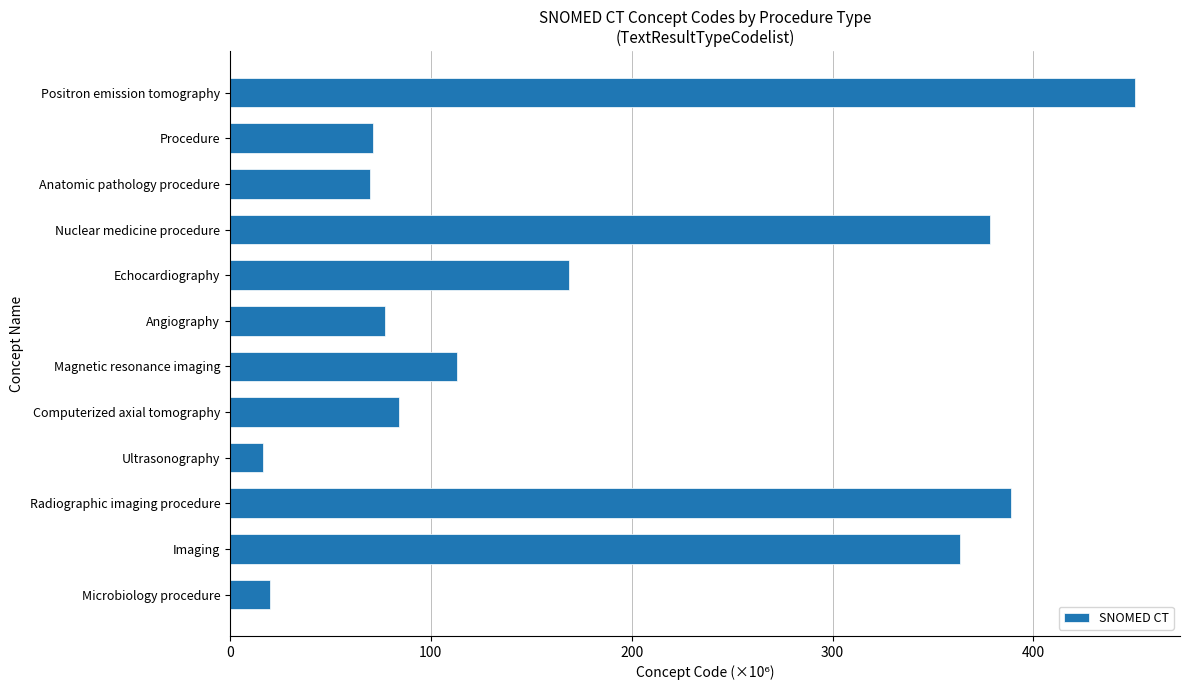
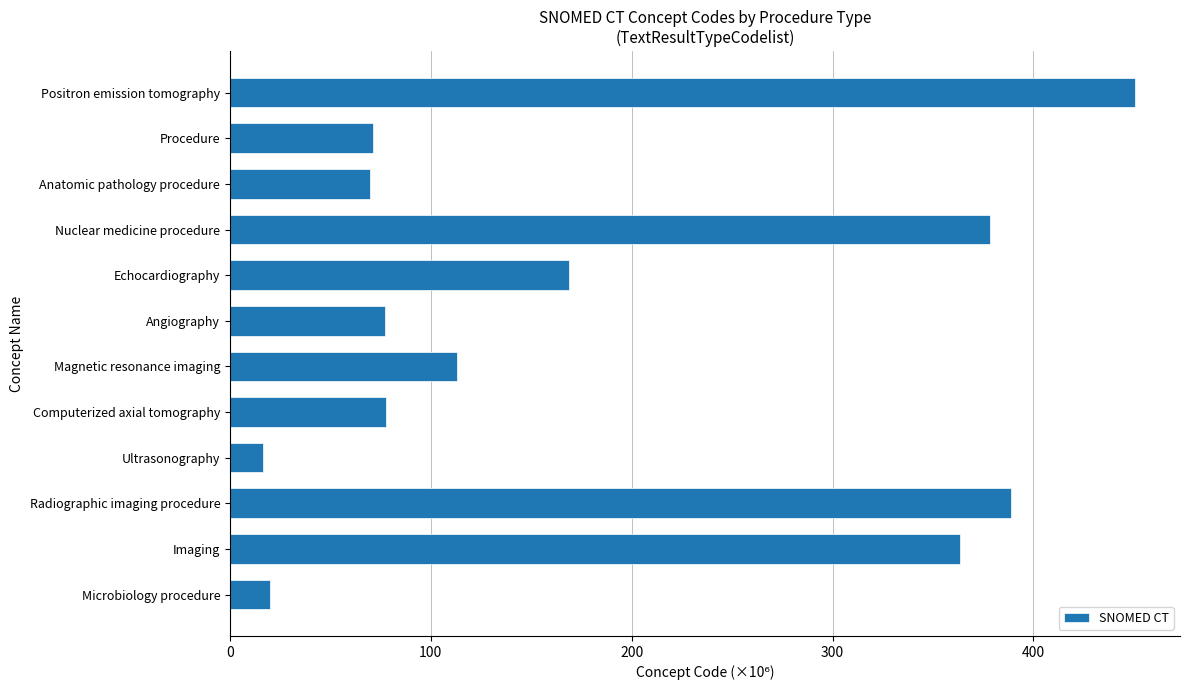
  {
    "Positron emission tomography": 450,
    "Procedure": 71,
    "Anatomic pathology procedure": 69,
    "Nuclear medicine procedure": 378,
    "Echocardiography": 169,
    "Angiography": 77,
    "Magnetic resonance imaging": 113,
-   "Computerized axial tomography": 84,
+   "Computerized axial tomography": 77,
    "Ultrasonography": 16,
    "Radiographic imaging procedure": 389,
    "Imaging": 364,
    "Microbiology procedure": 20
  }
